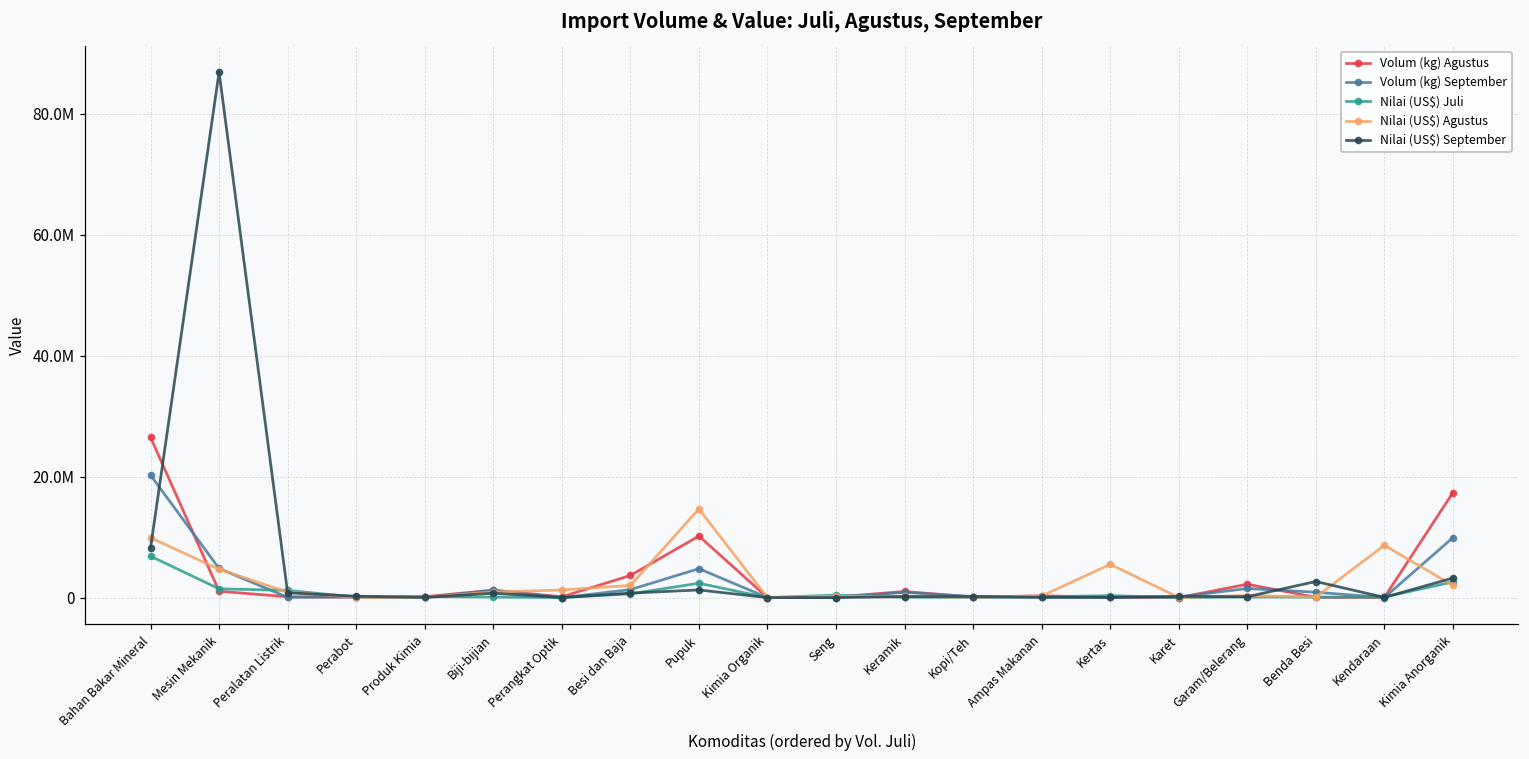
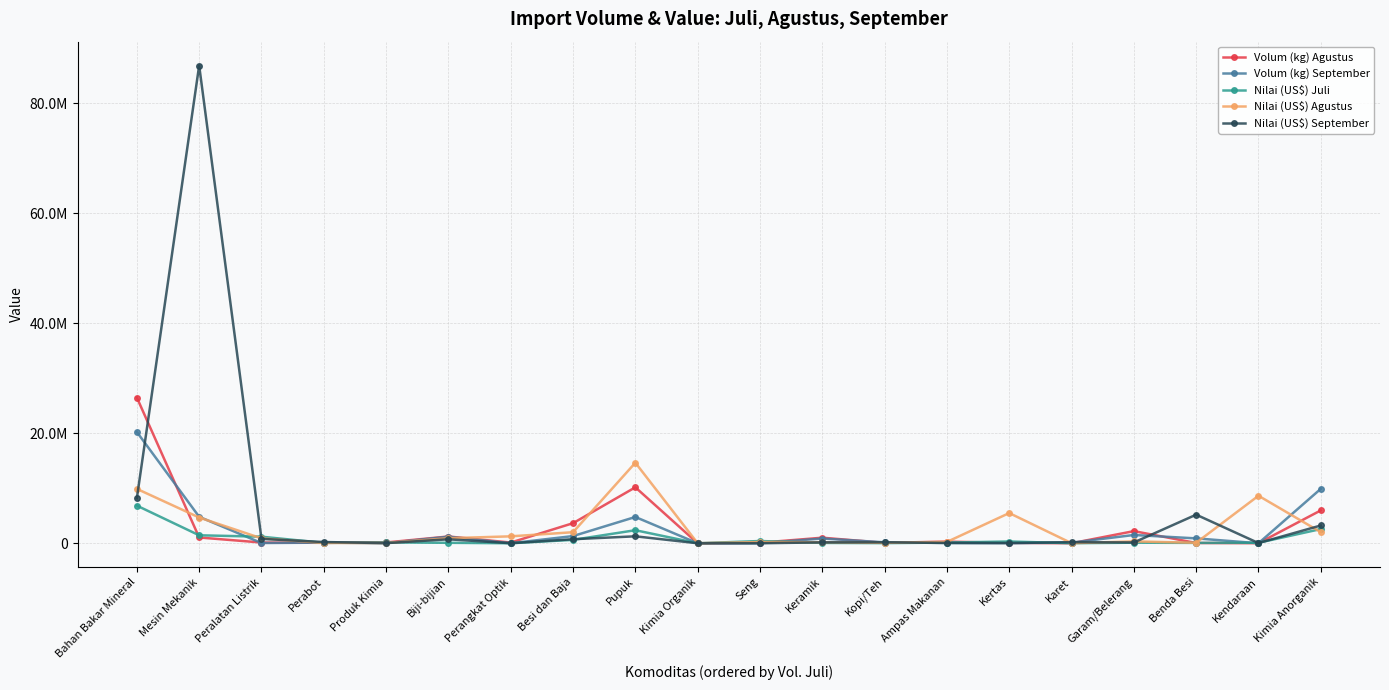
  {
    "Volum (kg) Agustus": {
      "Bahan Bakar Mineral": 27000000,
      "Besi dan Baja": 4000000,
      "Pupuk": 10000000,
      "Garam/Belerang": 2000000,
-     "Kimia Anorganik": 17000000
+     "Kimia Anorganik": 6000000
    },
    "Nilai (US$) Agustus": {
      "Bahan Bakar Mineral": 10000000,
      "Perangkat Optik": 1000000,
      "Besi dan Baja": 2000000,
      "Pupuk": 15000000,
      "Kertas": 5000000,
      "Kendaraan": 9000000,
      "Kimia Anorganik": 2000000
    },
    "Nilai (US$) September": {
      "Bahan Bakar Mineral": 8000000,
      "Mesin Mekanik": 87000000,
      "Pupuk": 1000000,
-     "Benda Besi": 3000000,
+     "Benda Besi": 5000000,
      "Kimia Anorganik": 3000000
    }
  }
